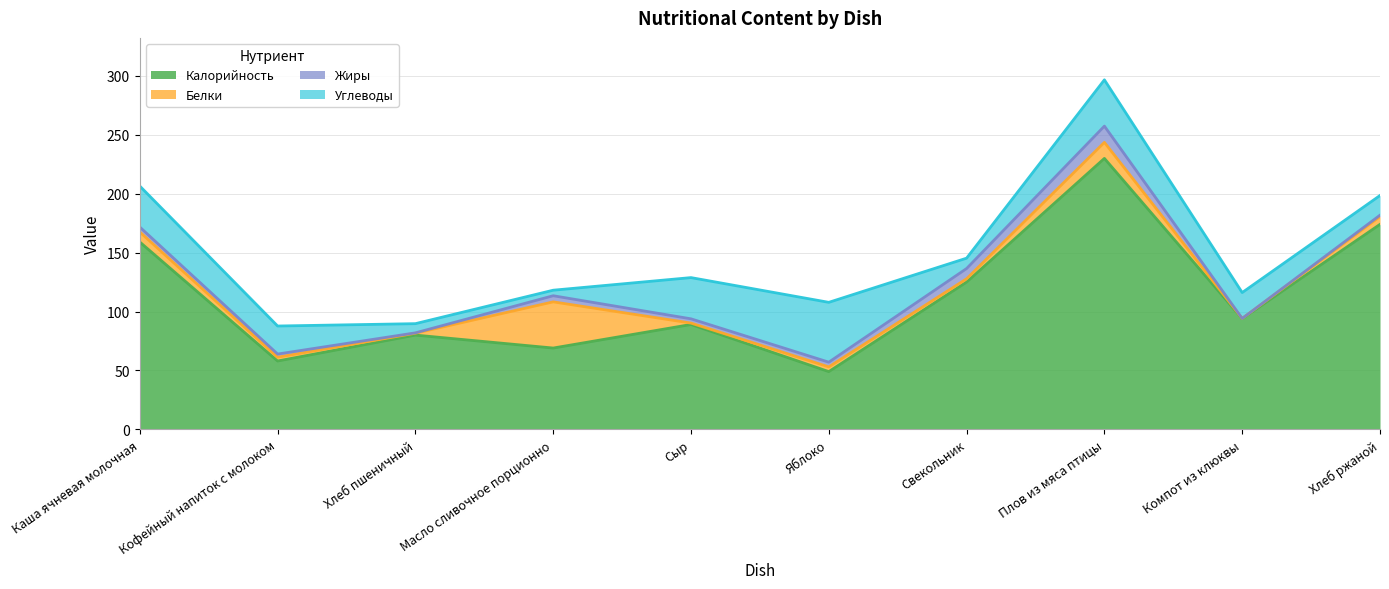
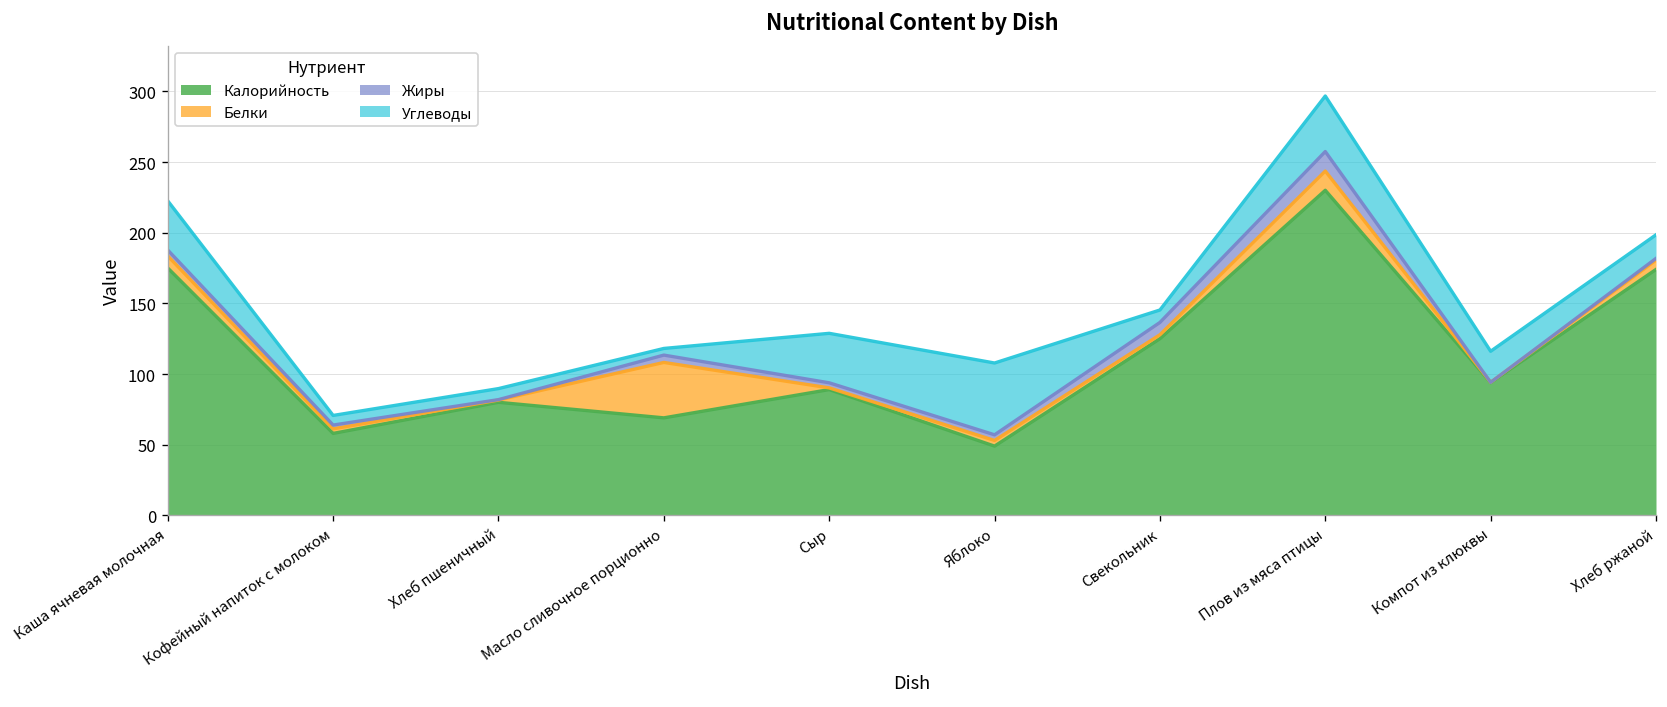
  {
    "Калорийность": {
-     "Каша ячневая молочная": 159,
+     "Каша ячневая молочная": 175,
      "Кофейный напиток с молоком": 58,
      "Масло сливочное порционно": 69,
      "Яблоко": 49,
      "Свекольник": 125,
      "Плов из мяса птицы": 230,
      "Хлеб ржаной": 174
    },
    "Белки": {
      "Каша ячневая молочная": 9,
      "Кофейный напиток с молоком": 3,
      "Масло сливочное порционно": 39,
      "Яблоко": 4,
      "Свекольник": 3,
      "Плов из мяса птицы": 14
    },
    "Жиры": {
      "Каша ячневая молочная": 4,
      "Кофейный напиток с молоком": 3,
      "Масло сливочное порционно": 5,
      "Сыр": 4,
      "Яблоко": 4,
      "Свекольник": 9,
      "Плов из мяса птицы": 14
    },
    "Углеводы": {
      "Каша ячневая молочная": 35,
-     "Кофейный напиток с молоком": 24,
+     "Кофейный напиток с молоком": 7,
      "Хлеб пшеничный": 8,
      "Масло сливочное порционно": 5,
      "Сыр": 35,
      "Яблоко": 51,
      "Свекольник": 9,
      "Плов из мяса птицы": 39,
      "Компот из клюквы": 22,
      "Хлеб ржаной": 17
    }
  }
